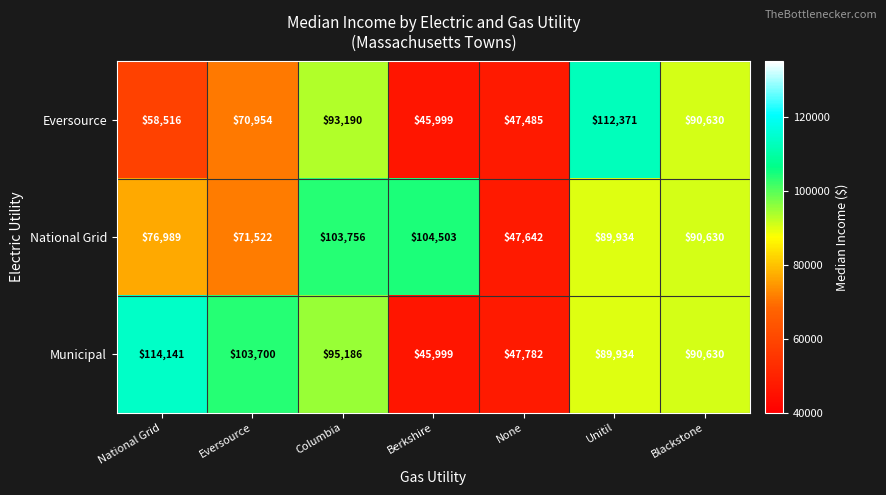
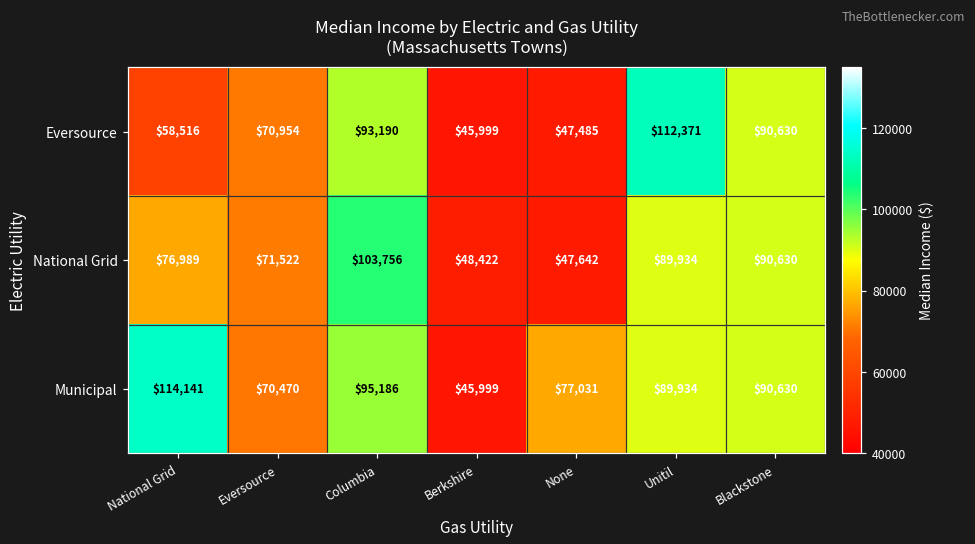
  {
    "Eversource": {
      "National Grid": "$58,516",
      "Eversource": "$70,954",
      "Columbia": "$93,190",
      "Berkshire": "$45,999",
      "None": "$47,485",
      "Unitil": "$112,371",
      "Blackstone": "$90,630"
    },
    "National Grid": {
      "National Grid": "$76,989",
      "Eversource": "$71,522",
      "Columbia": "$103,756",
-     "Berkshire": "$104,503",
+     "Berkshire": "$48,422",
      "None": "$47,642",
      "Unitil": "$89,934",
      "Blackstone": "$90,630"
    },
    "Municipal": {
      "National Grid": "$114,141",
-     "Eversource": "$103,700",
+     "Eversource": "$70,470",
      "Columbia": "$95,186",
      "Berkshire": "$45,999",
-     "None": "$47,782",
+     "None": "$77,031",
      "Unitil": "$89,934",
      "Blackstone": "$90,630"
    }
  }
